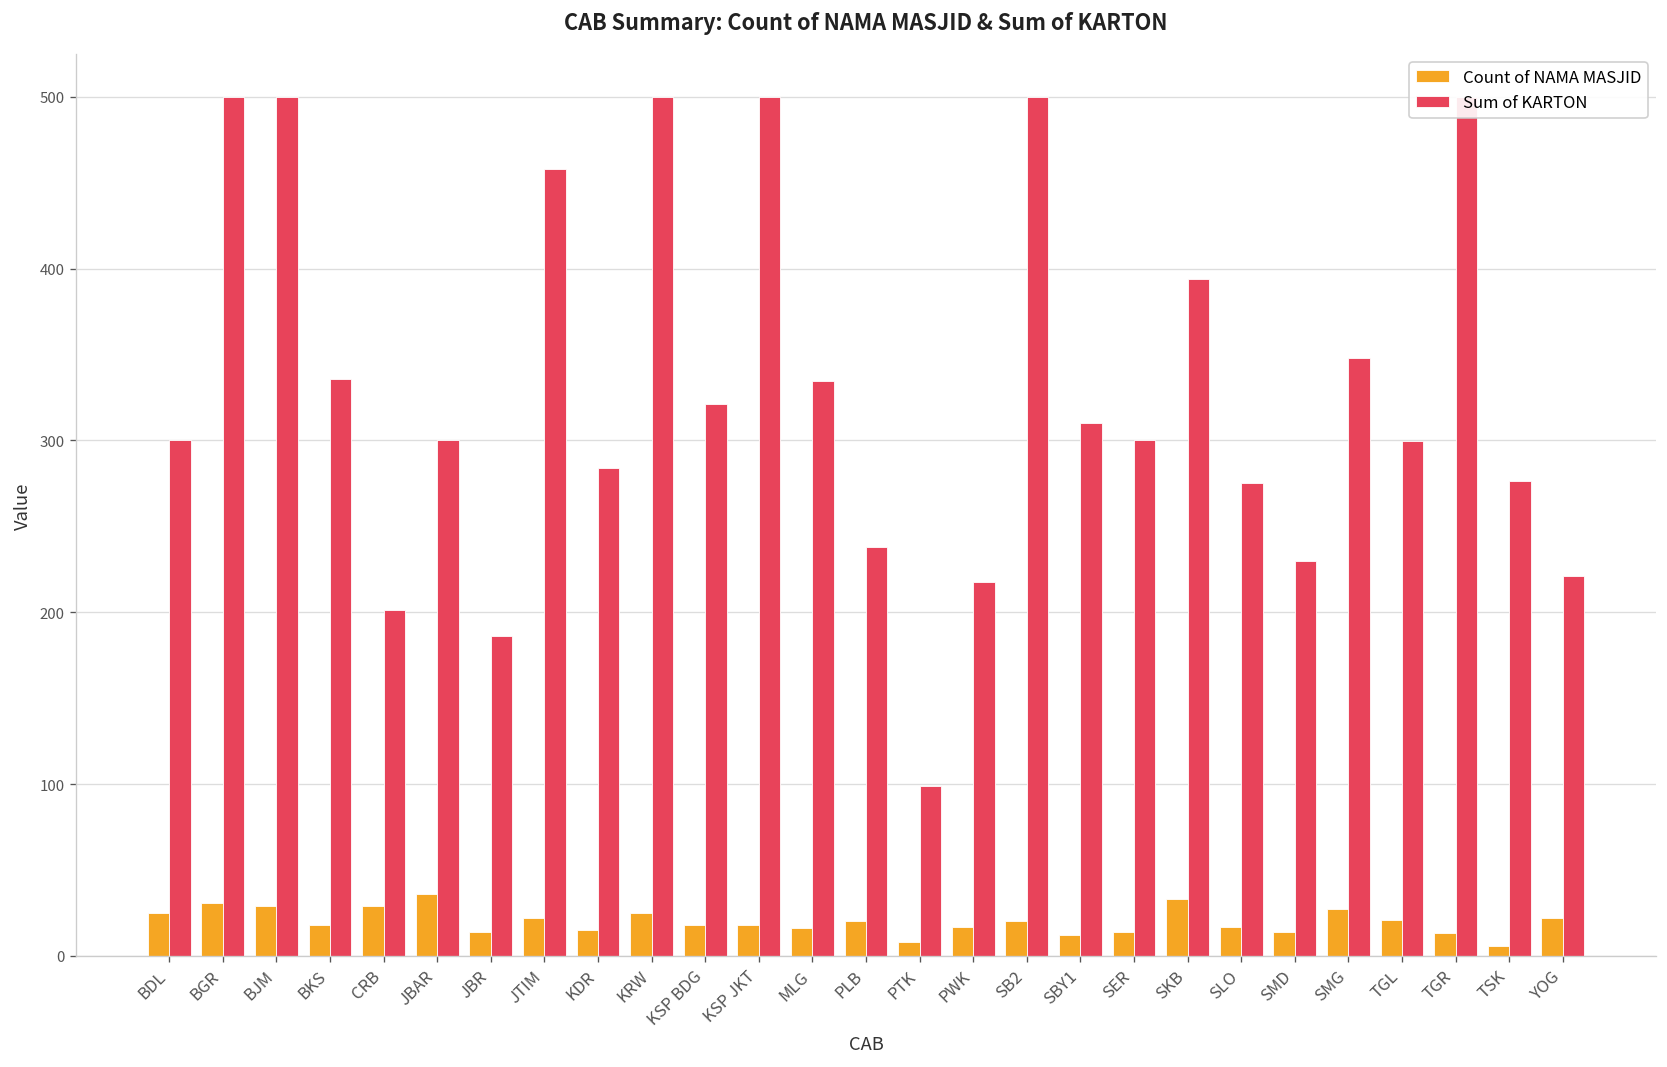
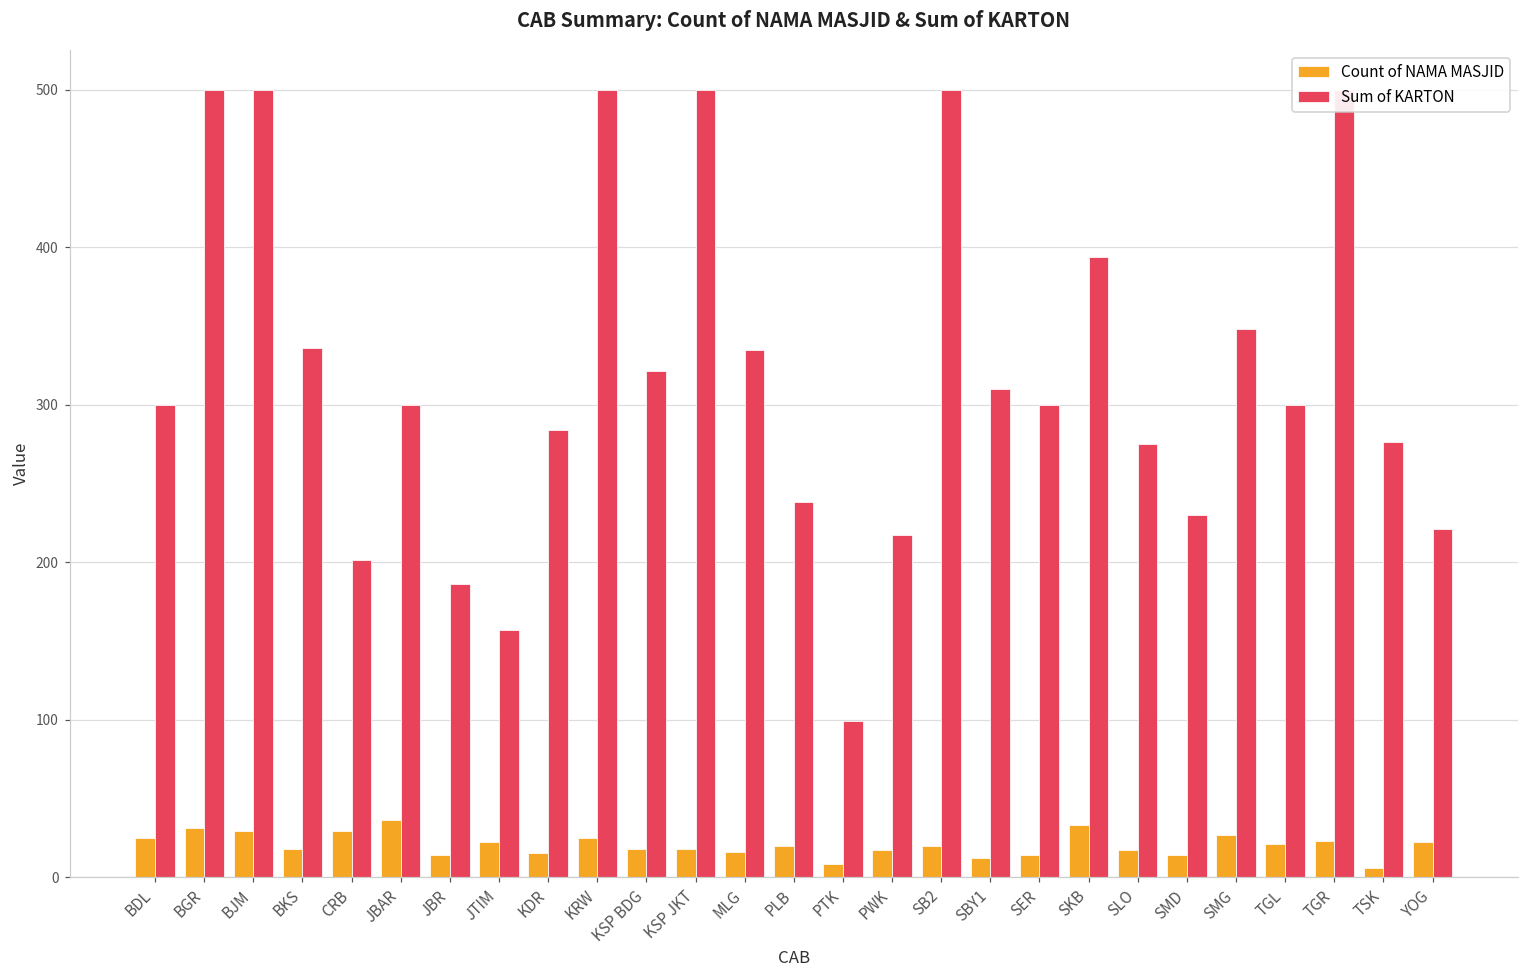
  {
    "Count of NAMA MASJID": {
      "BDL": 25,
      "BGR": 31,
      "BJM": 29,
      "BKS": 18,
      "CRB": 29,
      "JBAR": 36,
      "JBR": 14,
      "JTIM": 22,
      "KDR": 15,
      "KRW": 25,
      "KSP BDG": 18,
      "KSP JKT": 18,
      "MLG": 16,
      "PLB": 20,
      "PTK": 8,
      "PWK": 17,
      "SB2": 20,
      "SBY1": 12,
      "SER": 14,
      "SKB": 33,
      "SLO": 17,
      "SMD": 14,
      "SMG": 27,
      "TGL": 21,
-     "TGR": 13,
+     "TGR": 23,
      "TSK": 6,
      "YOG": 22
    },
    "Sum of KARTON": {
      "BDL": 300,
      "BGR": 500,
      "BJM": 500,
      "BKS": 336,
      "CRB": 201,
      "JBAR": 300,
      "JBR": 186,
-     "JTIM": 458,
+     "JTIM": 157,
      "KDR": 284,
      "KRW": 500,
      "KSP BDG": 321,
      "KSP JKT": 500,
      "MLG": 335,
      "PLB": 238,
      "PTK": 99,
      "PWK": 218,
      "SB2": 500,
      "SBY1": 310,
      "SER": 300,
      "SKB": 394,
      "SLO": 275,
      "SMD": 230,
      "SMG": 348,
      "TGL": 300,
      "TSK": 276,
      "YOG": 221
    }
  }
